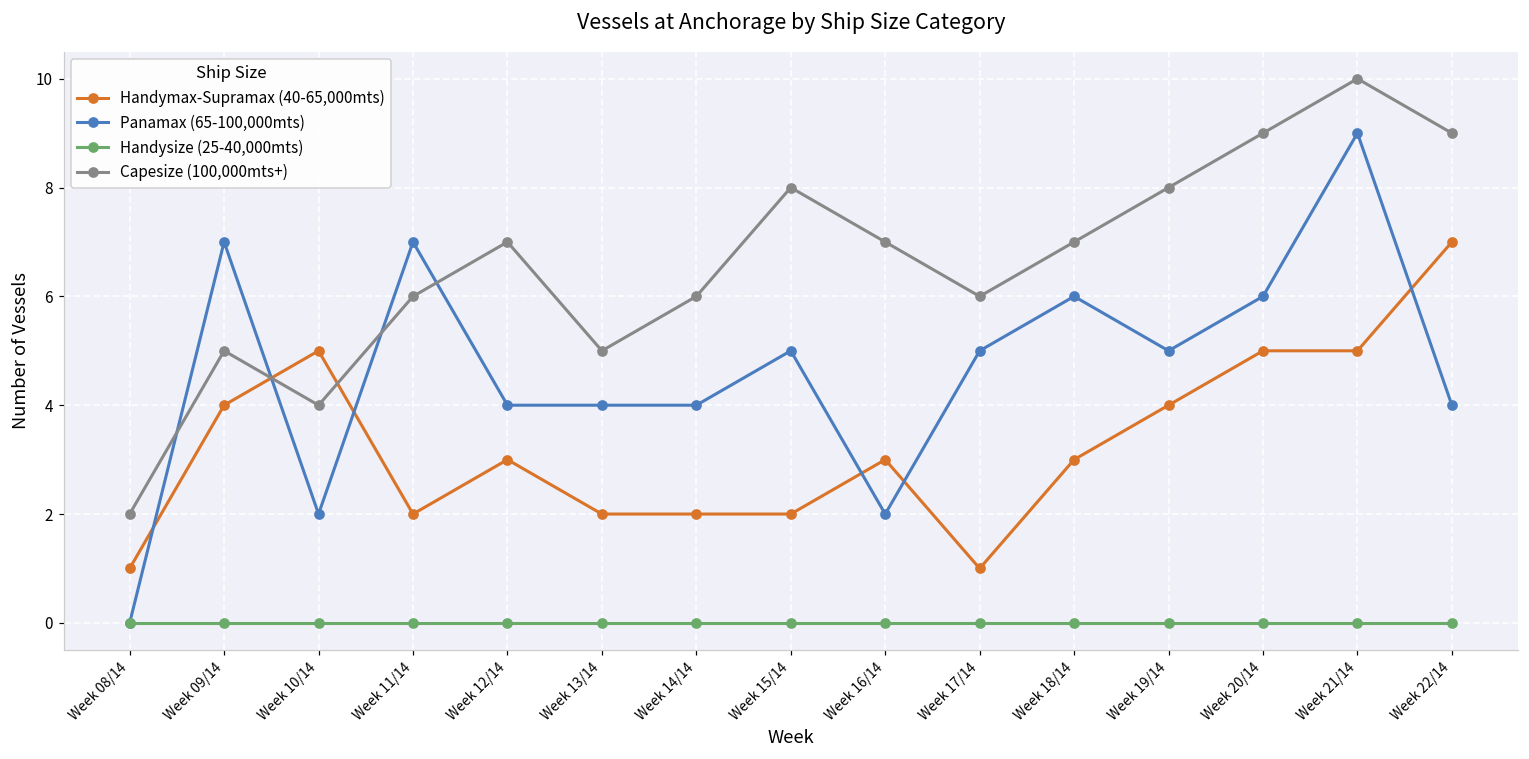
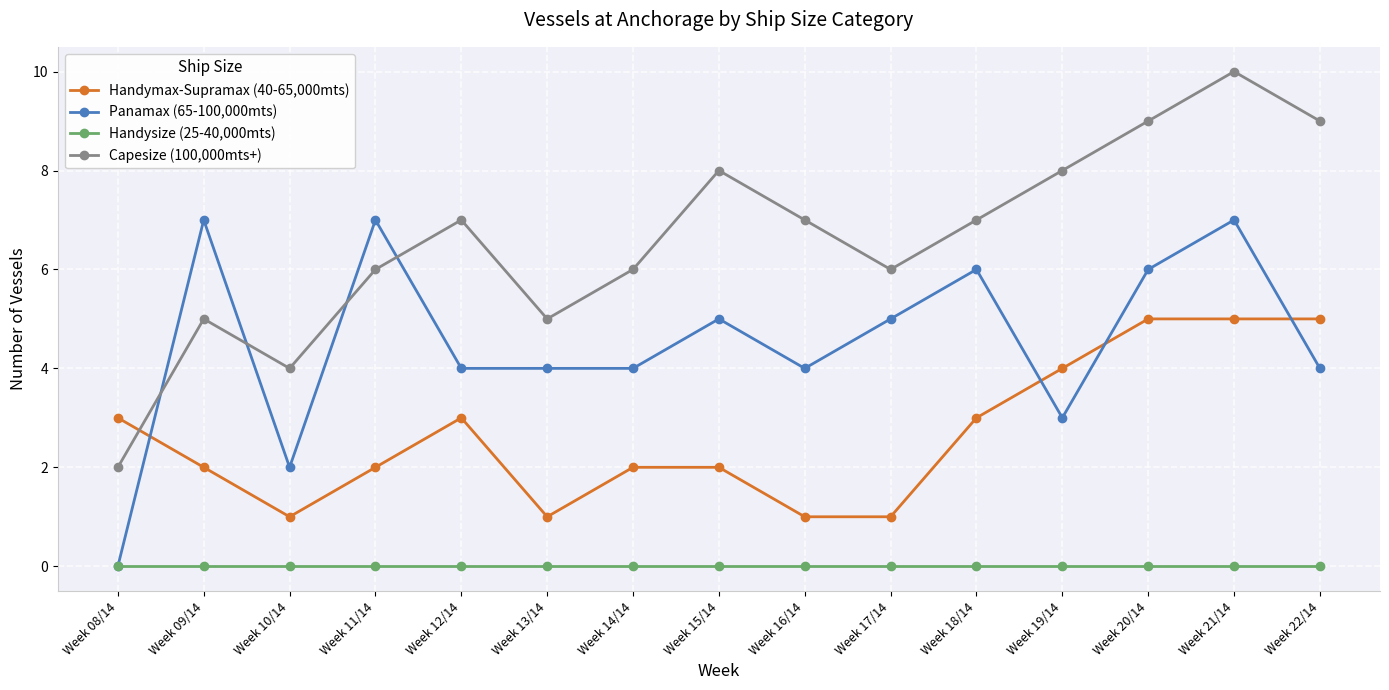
  {
    "Handymax-Supramax (40-65,000mts)": {
-     "Week 08/14": 1,
-     "Week 09/14": 4,
-     "Week 10/14": 5,
+     "Week 08/14": 3,
+     "Week 09/14": 2,
+     "Week 10/14": 1,
      "Week 11/14": 2,
      "Week 12/14": 3,
-     "Week 13/14": 2,
+     "Week 13/14": 1,
      "Week 14/14": 2,
      "Week 15/14": 2,
-     "Week 16/14": 3,
+     "Week 16/14": 1,
      "Week 17/14": 1,
      "Week 18/14": 3,
      "Week 19/14": 4,
      "Week 20/14": 5,
      "Week 21/14": 5,
-     "Week 22/14": 7
+     "Week 22/14": 5
    },
    "Panamax (65-100,000mts)": {
      "Week 09/14": 7,
      "Week 10/14": 2,
      "Week 11/14": 7,
      "Week 12/14": 4,
      "Week 13/14": 4,
      "Week 14/14": 4,
      "Week 15/14": 5,
-     "Week 16/14": 2,
+     "Week 16/14": 4,
      "Week 17/14": 5,
      "Week 18/14": 6,
-     "Week 19/14": 5,
+     "Week 19/14": 3,
      "Week 20/14": 6,
-     "Week 21/14": 9,
+     "Week 21/14": 7,
      "Week 22/14": 4
    }
  }
